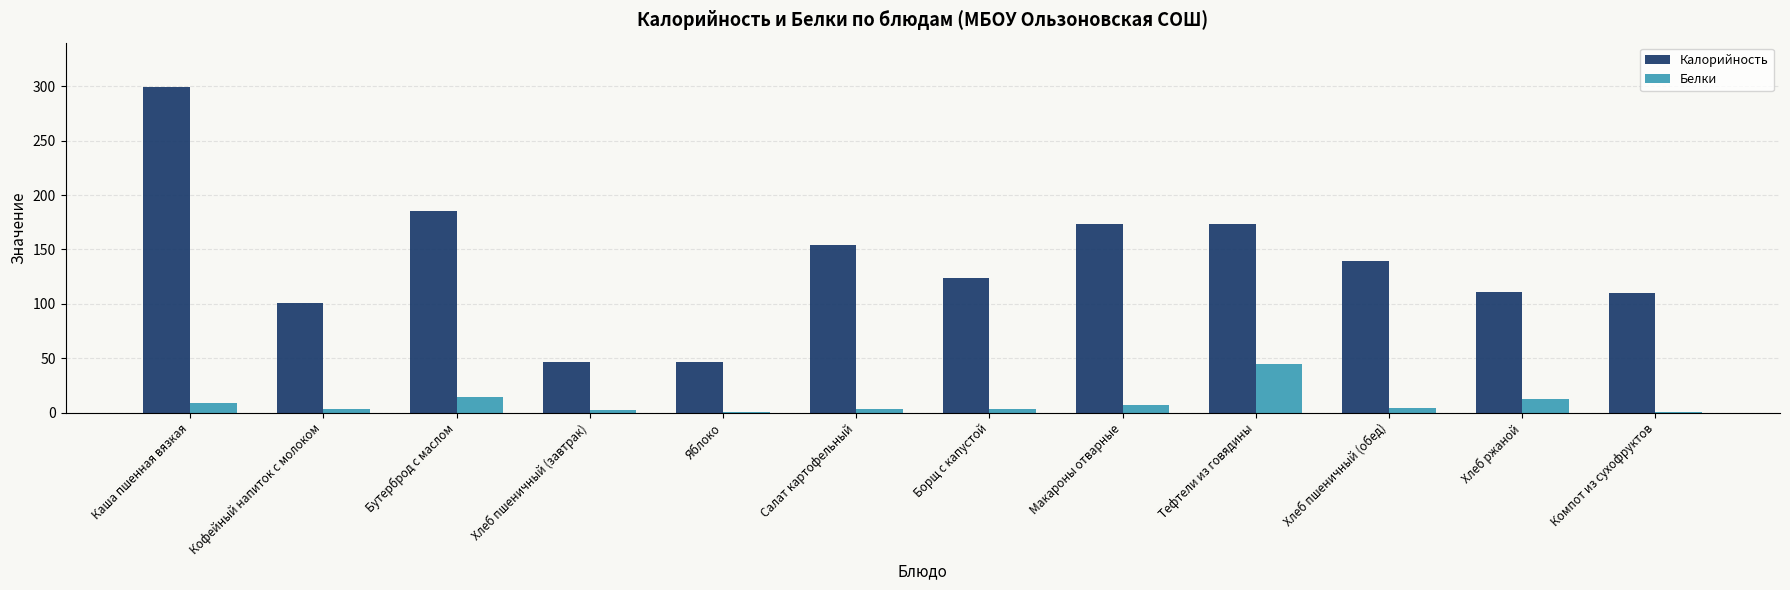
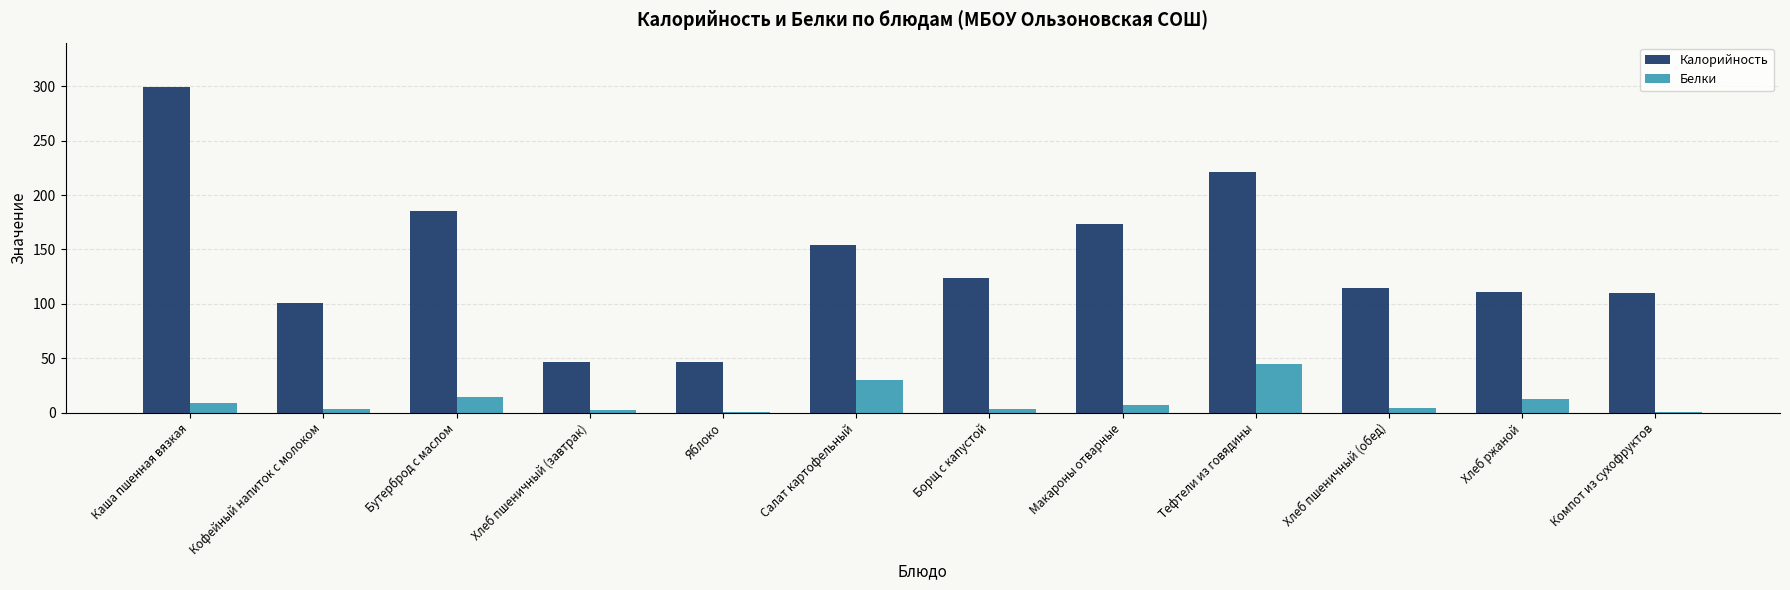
  {
    "Калорийность": {
      "Каша пшенная вязкая": 299,
      "Кофейный напиток с молоком": 101,
      "Бутерброд с маслом": 186,
      "Хлеб пшеничный (завтрак)": 47,
      "Яблоко": 47,
      "Салат картофельный": 154,
      "Борщ с капустой": 124,
      "Макароны отварные": 173,
-     "Тефтели из говядины": 173,
-     "Хлеб пшеничный (обед)": 140,
+     "Тефтели из говядины": 221,
+     "Хлеб пшеничный (обед)": 114,
      "Хлеб ржаной": 111,
      "Компот из сухофруктов": 110
    },
    "Белки": {
      "Каша пшенная вязкая": 9,
      "Кофейный напиток с молоком": 3,
      "Бутерброд с маслом": 14,
-     "Салат картофельный": 3,
+     "Салат картофельный": 30,
      "Борщ с капустой": 3,
      "Макароны отварные": 7,
      "Тефтели из говядины": 45,
      "Хлеб пшеничный (обед)": 5,
      "Хлеб ржаной": 13
    }
  }
